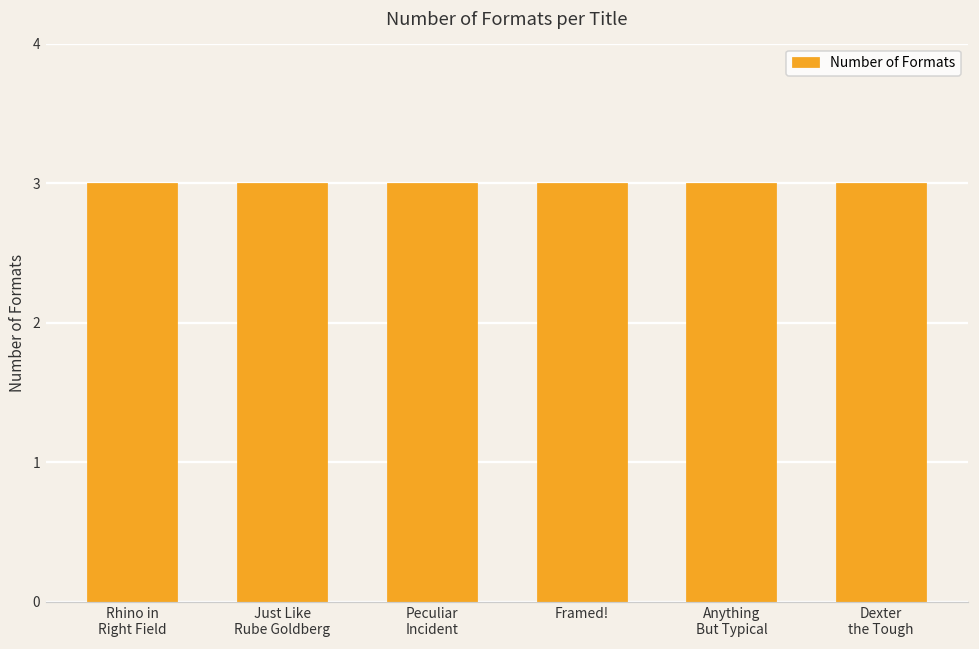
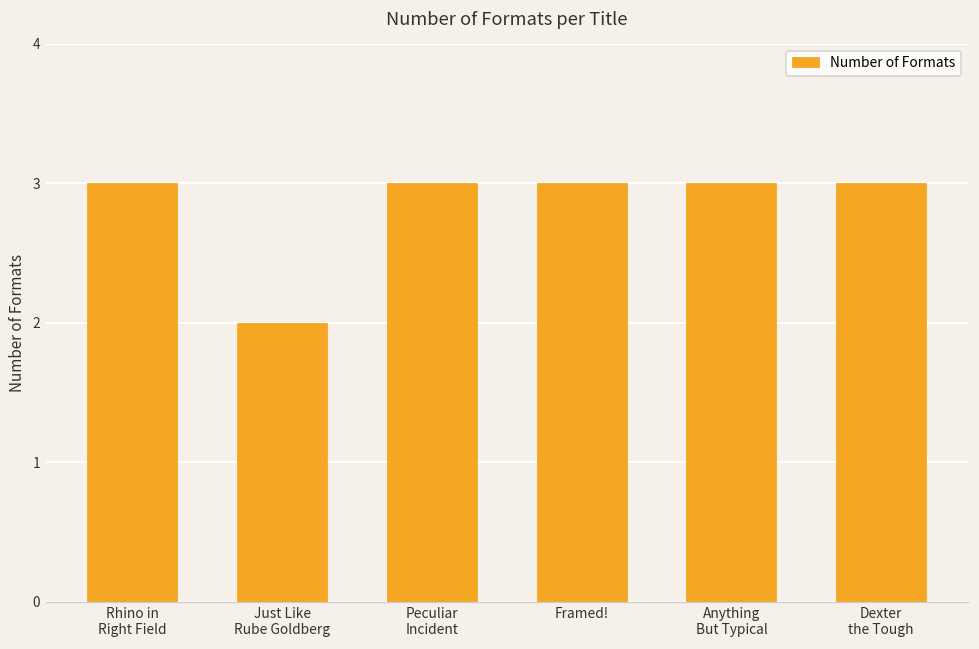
  {
    "Rhino in Right Field": 3,
-   "Just Like Rube Goldberg": 3,
+   "Just Like Rube Goldberg": 2,
    "Peculiar Incident": 3,
    "Framed!": 3,
    "Anything But Typical": 3,
    "Dexter the Tough": 3
  }
